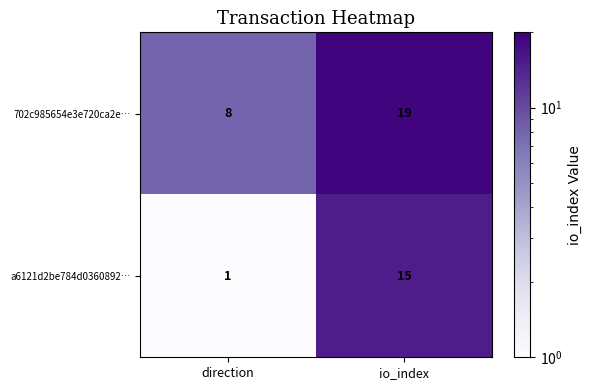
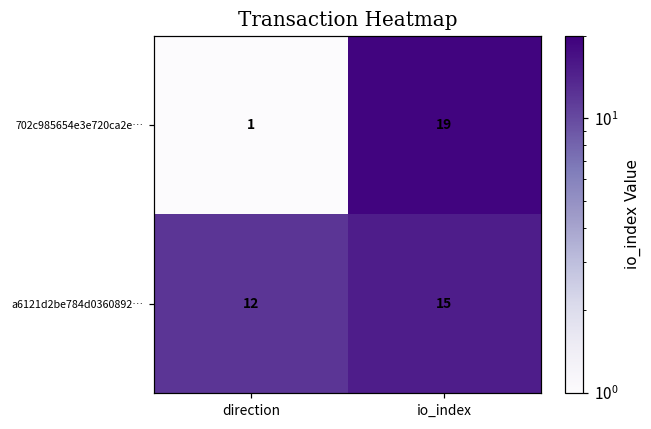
  {
    "702c985654e3e720ca2e…": {
-     "direction": 8,
+     "direction": 1,
      "io_index": 19
    },
    "a6121d2be784d0360892…": {
-     "direction": 1,
+     "direction": 12,
      "io_index": 15
    }
  }
